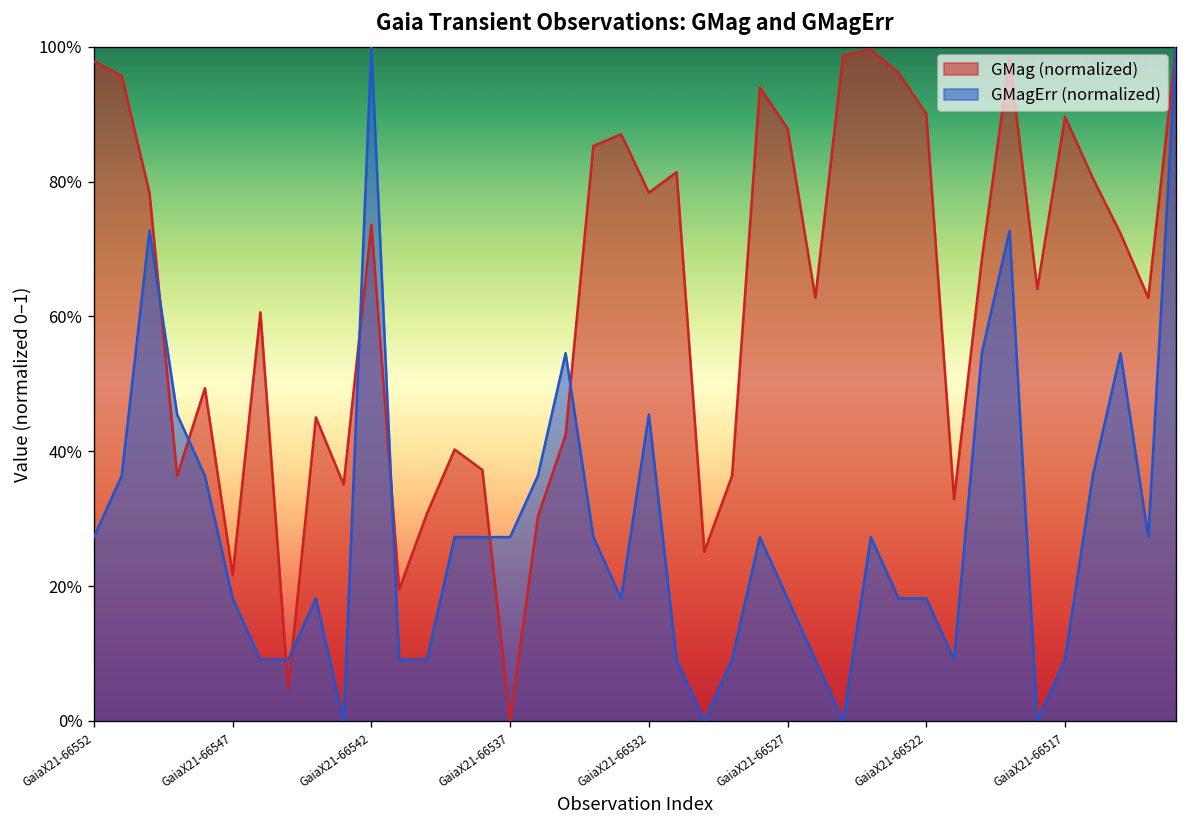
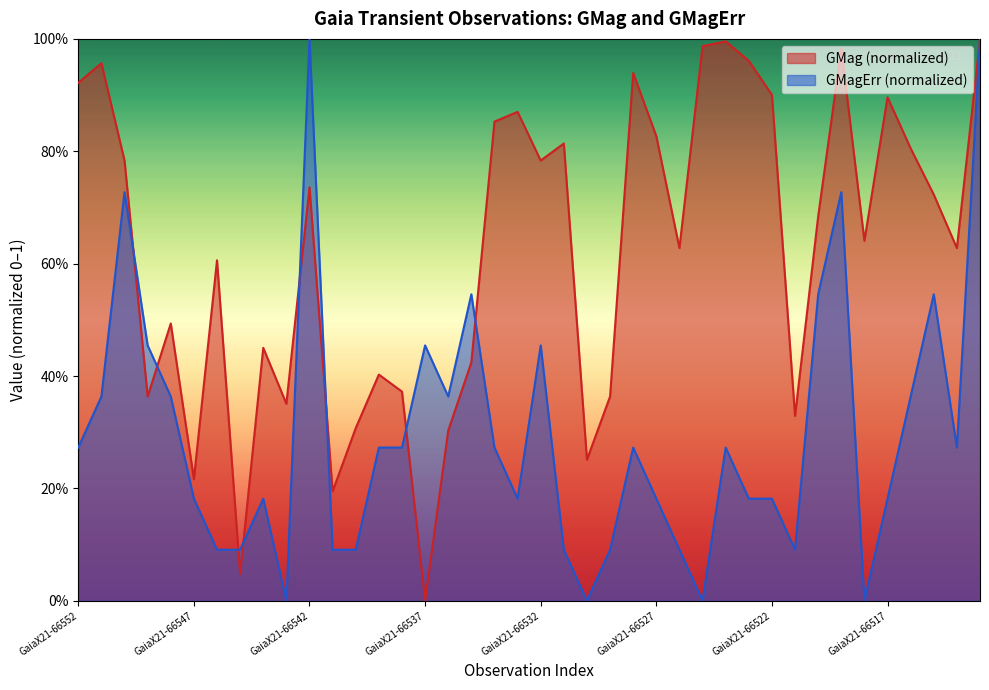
  {
    "GMag (normalized)": {
-     "GaiaX21-66552": "98%",
+     "GaiaX21-66552": "92%",
      "GaiaX21-66547": "22%",
      "GaiaX21-66542": "74%",
      "GaiaX21-66537": "0%",
      "GaiaX21-66532": "78%",
-     "GaiaX21-66527": "88%",
+     "GaiaX21-66527": "83%",
      "GaiaX21-66522": "90%",
      "GaiaX21-66517": "90%"
    },
    "GMagErr (normalized)": {
      "GaiaX21-66552": "27%",
      "GaiaX21-66547": "18%",
      "GaiaX21-66542": "100%",
-     "GaiaX21-66537": "27%",
+     "GaiaX21-66537": "45%",
      "GaiaX21-66532": "45%",
      "GaiaX21-66527": "18%",
      "GaiaX21-66522": "18%",
-     "GaiaX21-66517": "9%"
+     "GaiaX21-66517": "18%"
    }
  }
